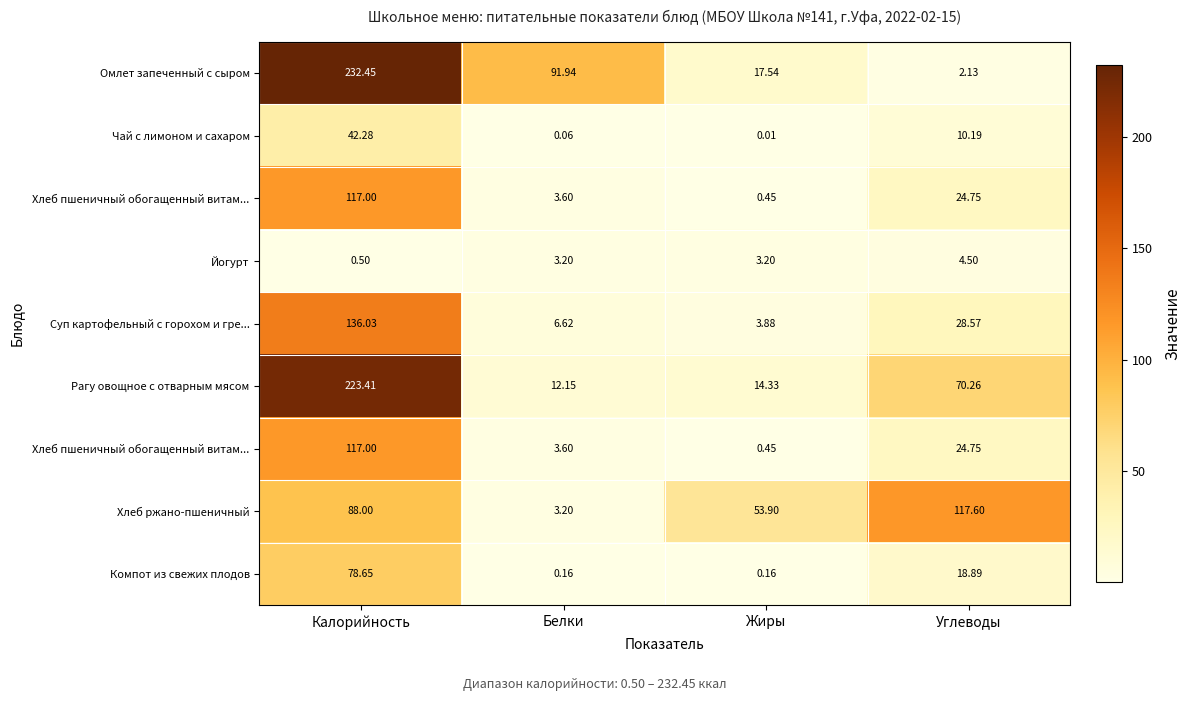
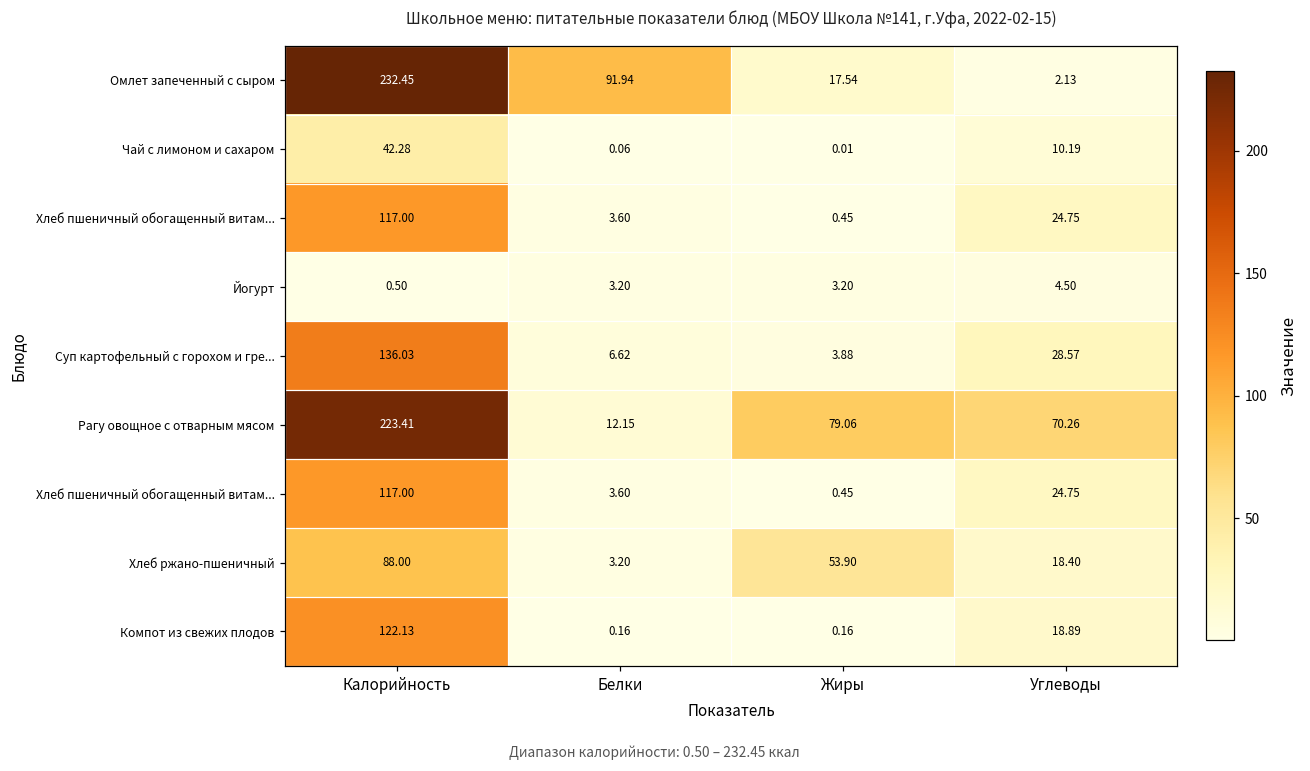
  {
    "Омлет запеченный с сыром": {
      "Калорийность": 232.45,
      "Белки": 91.94,
      "Жиры": 17.54,
      "Углеводы": 2.13
    },
    "Чай с лимоном и сахаром": {
      "Калорийность": 42.28,
      "Белки": 0.06,
      "Жиры": 0.01,
      "Углеводы": 10.19
    },
    "Йогурт": {
      "Калорийность": 0.50,
      "Белки": 3.20,
      "Жиры": 3.20,
      "Углеводы": 4.50
    },
    "Суп картофельный с горохом и гре...": {
      "Калорийность": 136.03,
      "Белки": 6.62,
      "Жиры": 3.88,
      "Углеводы": 28.57
    },
    "Рагу овощное с отварным мясом": {
      "Калорийность": 223.41,
      "Белки": 12.15,
-     "Жиры": 14.33,
+     "Жиры": 79.06,
      "Углеводы": 70.26
    },
    "Хлеб ржано-пшеничный": {
      "Калорийность": 88.00,
      "Белки": 3.20,
      "Жиры": 53.90,
-     "Углеводы": 117.60
+     "Углеводы": 18.40
    },
    "Компот из свежих плодов": {
-     "Калорийность": 78.65,
+     "Калорийность": 122.13,
      "Белки": 0.16,
      "Жиры": 0.16,
      "Углеводы": 18.89
    }
  }
